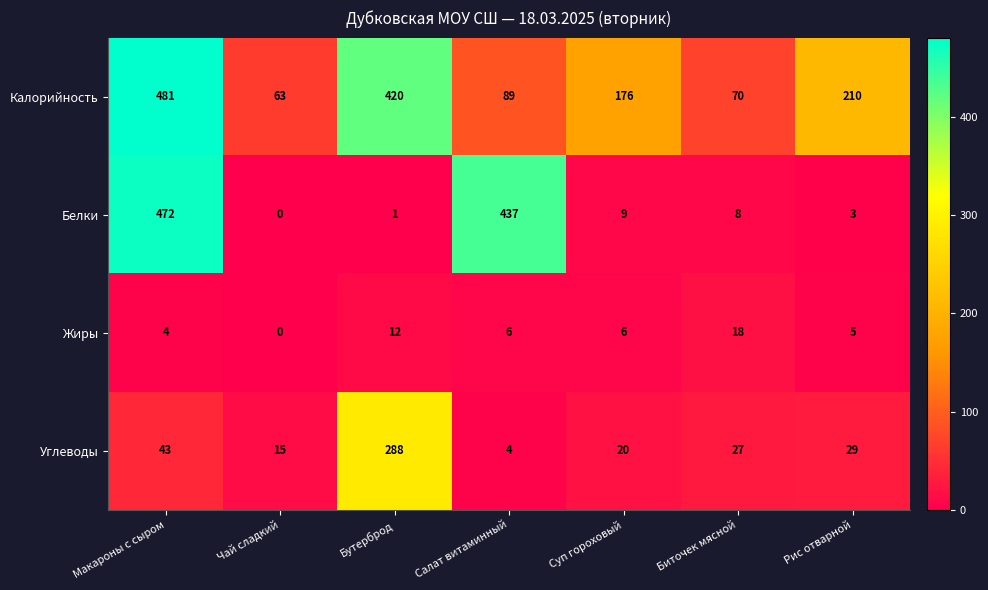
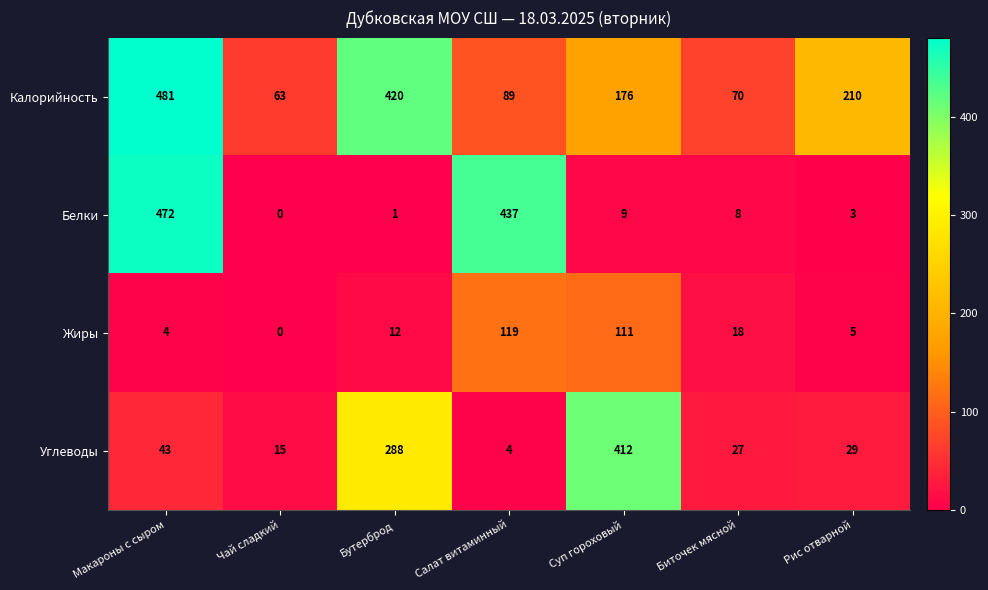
  {
    "Калорийность": {
      "Макароны с сыром": 481,
      "Чай сладкий": 63,
      "Бутерброд": 420,
      "Салат витаминный": 89,
      "Суп гороховый": 176,
      "Биточек мясной": 70,
      "Рис отварной": 210
    },
    "Белки": {
      "Макароны с сыром": 472,
      "Чай сладкий": 0,
      "Бутерброд": 1,
      "Салат витаминный": 437,
      "Суп гороховый": 9,
      "Биточек мясной": 8,
      "Рис отварной": 3
    },
    "Жиры": {
      "Макароны с сыром": 4,
      "Чай сладкий": 0,
      "Бутерброд": 12,
-     "Салат витаминный": 6,
-     "Суп гороховый": 6,
+     "Салат витаминный": 119,
+     "Суп гороховый": 111,
      "Биточек мясной": 18,
      "Рис отварной": 5
    },
    "Углеводы": {
      "Макароны с сыром": 43,
      "Чай сладкий": 15,
      "Бутерброд": 288,
      "Салат витаминный": 4,
-     "Суп гороховый": 20,
+     "Суп гороховый": 412,
      "Биточек мясной": 27,
      "Рис отварной": 29
    }
  }
